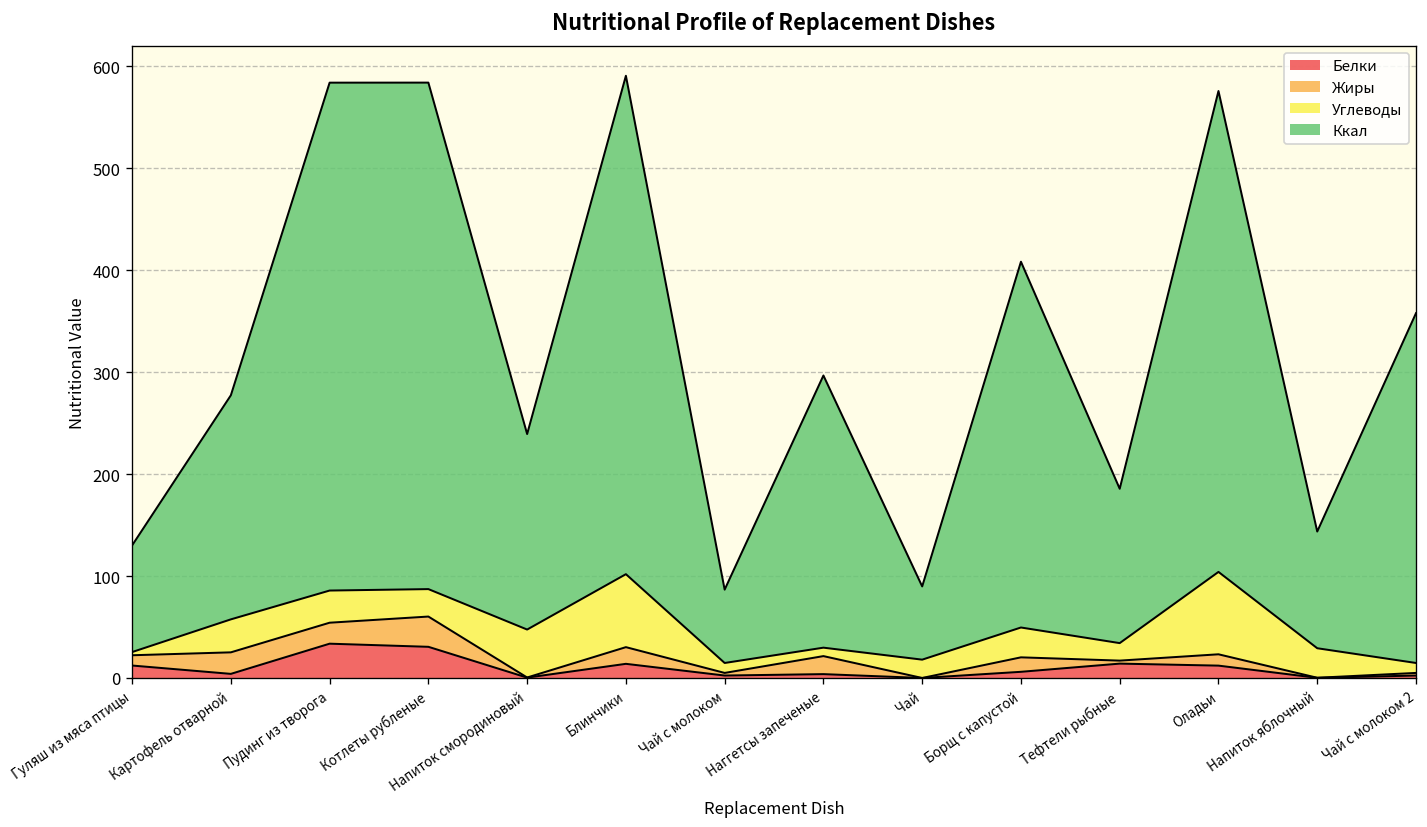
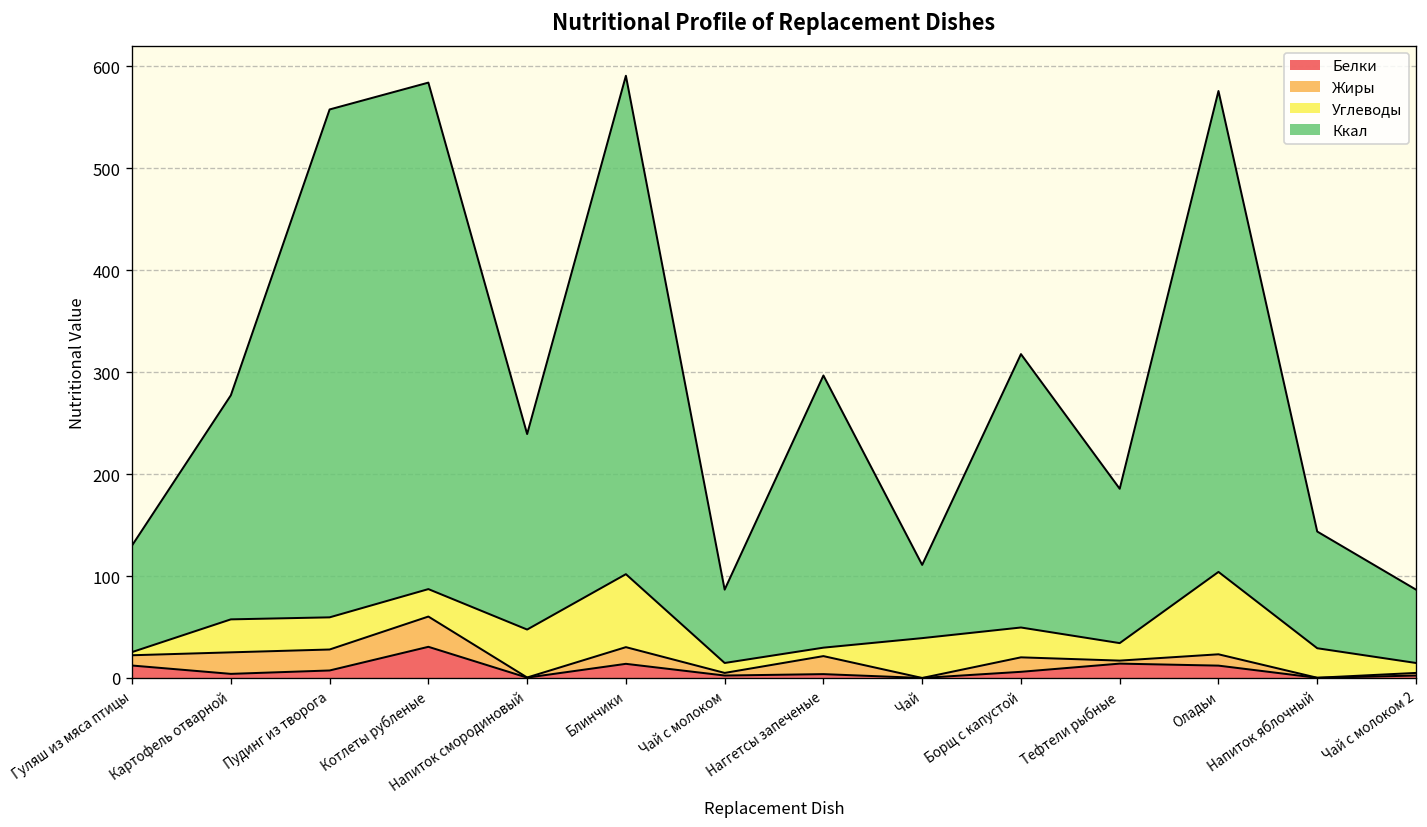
  {
    "Белки": {
      "Гуляш из мяса птицы": 10,
      "Картофель отварной": 0,
-     "Пудинг из творога": 30,
+     "Пудинг из творога": 10,
      "Котлеты рубленые": 30,
      "Блинчики": 10,
      "Наггетсы запеченые": 0,
      "Борщ с капустой": 10,
      "Оладьи": 10
    },
    "Жиры": {
      "Гуляш из мяса птицы": 10,
      "Картофель отварной": 20,
      "Пудинг из творога": 20,
      "Котлеты рубленые": 30,
      "Блинчики": 20,
      "Наггетсы запеченые": 20,
      "Борщ с капустой": 10,
      "Оладьи": 10
    },
    "Углеводы": {
      "Гуляш из мяса птицы": 0,
      "Картофель отварной": 30,
      "Пудинг из творога": 30,
      "Котлеты рубленые": 30,
      "Напиток смородиновый": 50,
      "Блинчики": 70,
      "Чай с молоком": 10,
      "Наггетсы запеченые": 10,
-     "Чай": 20,
+     "Чай": 40,
      "Борщ с капустой": 30,
      "Тефтели рыбные": 20,
      "Оладьи": 80,
      "Напиток яблочный": 30,
      "Чай с молоком 2": 10
    },
    "Ккал": {
      "Гуляш из мяса птицы": 100,
      "Картофель отварной": 220,
      "Пудинг из творога": 500,
      "Котлеты рубленые": 500,
      "Напиток смородиновый": 190,
      "Блинчики": 490,
      "Чай с молоком": 70,
      "Наггетсы запеченые": 270,
      "Чай": 70,
-     "Борщ с капустой": 360,
+     "Борщ с капустой": 270,
      "Тефтели рыбные": 150,
      "Оладьи": 470,
      "Напиток яблочный": 110,
-     "Чай с молоком 2": 340
+     "Чай с молоком 2": 70
    }
  }
